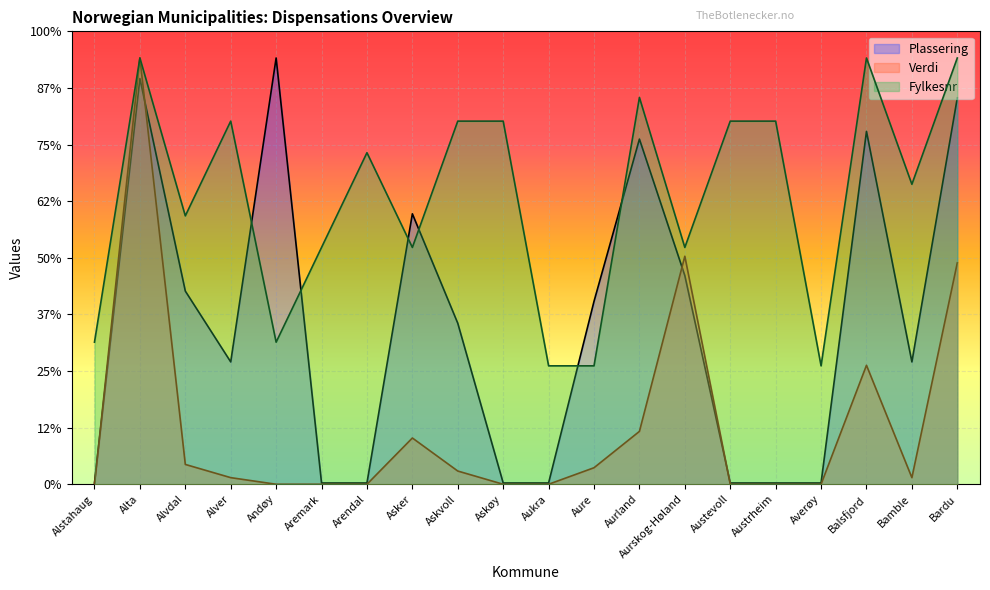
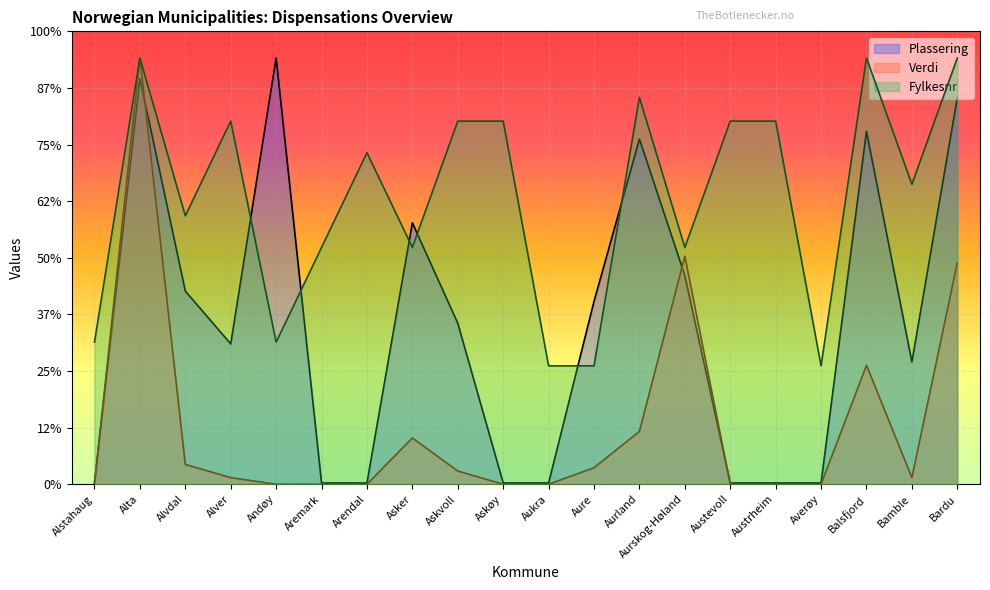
  {
    "Plassering": {
      "Alta": "90%",
      "Alvdal": "43%",
-     "Alver": "27%",
+     "Alver": "31%",
      "Andøy": "94%",
-     "Asker": "60%",
+     "Asker": "58%",
      "Askvoll": "36%",
      "Aure": "40%",
      "Aurland": "76%",
      "Aurskog-Høland": "46%",
      "Balsfjord": "78%",
      "Bamble": "27%"
    },
    "Verdi": {
      "Alvdal": "4%",
      "Alver": "1%",
      "Andøy": "0%",
      "Asker": "10%",
      "Askvoll": "3%",
      "Aure": "4%",
      "Aurland": "12%",
      "Aurskog-Høland": "50%",
      "Balsfjord": "26%",
      "Bamble": "1%",
      "Bardu": "49%"
    },
    "Fylkesnr": {
      "Alstahaug": "31%",
      "Alvdal": "59%",
      "Alver": "80%",
      "Andøy": "31%",
      "Aremark": "52%",
      "Arendal": "73%",
      "Asker": "52%",
      "Askvoll": "80%",
      "Askøy": "80%",
      "Aukra": "26%",
      "Aure": "26%",
      "Aurland": "85%",
      "Aurskog-Høland": "52%",
      "Austevoll": "80%",
      "Austrheim": "80%",
      "Averøy": "26%",
      "Balsfjord": "94%",
      "Bamble": "66%"
    }
  }
